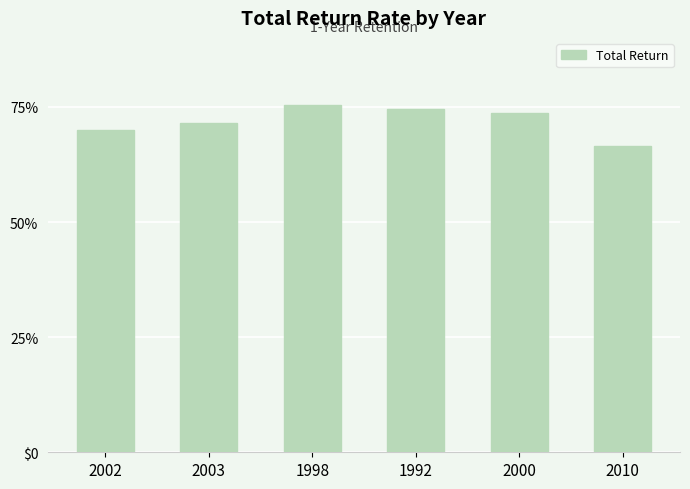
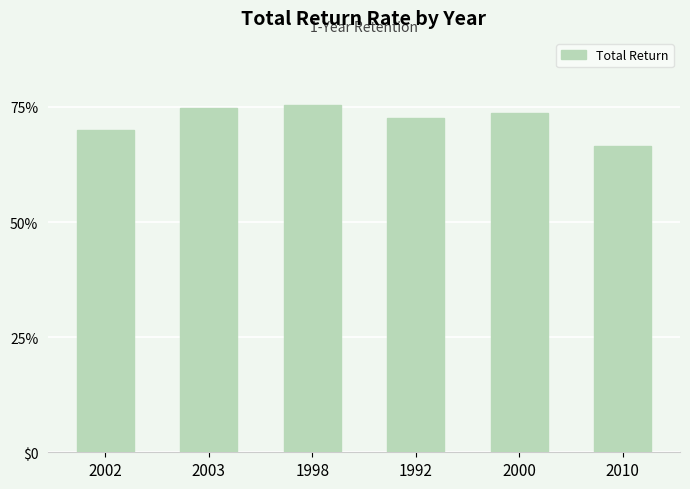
  {
    "2002": "70%",
-   "2003": "72%",
+   "2003": "75%",
    "1998": "76%",
-   "1992": "75%",
+   "1992": "73%",
    "2000": "74%",
    "2010": "67%"
  }
